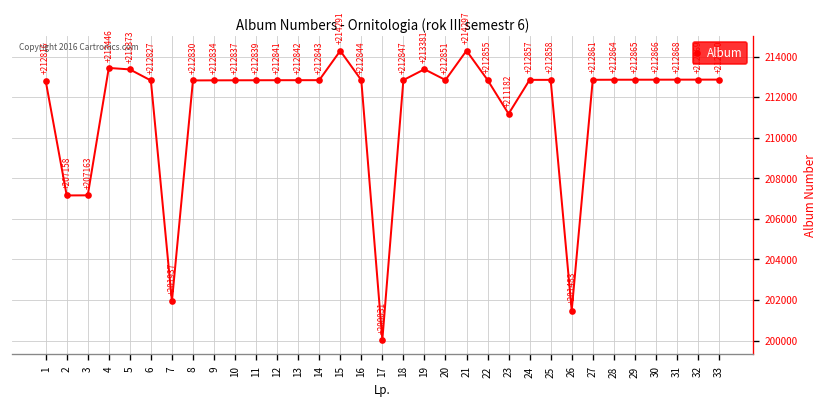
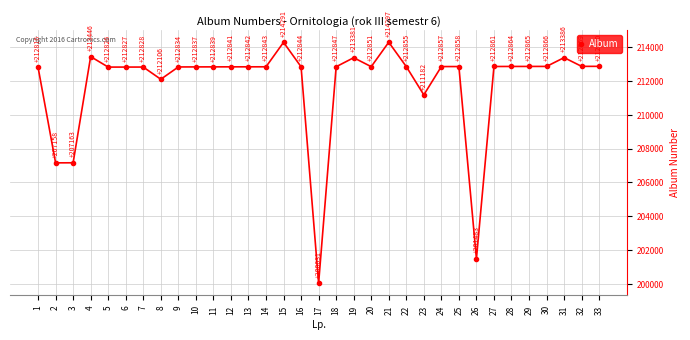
  {
    "2": "+207158",
    "3": "+207163",
-   "5": "+213373",
+   "5": "+212826",
    "6": "+212827",
-   "7": "+201937",
-   "8": "+212830",
+   "7": "+212828",
+   "8": "+212106",
    "9": "+212834",
    "10": "+212837",
    "11": "+212839",
    "12": "+212841",
    "13": "+212842",
    "14": "+212843",
    "15": "+214291",
    "16": "+212844",
    "17": "+200031",
    "18": "+212847",
    "19": "+213381",
    "20": "+212851",
    "21": "+214297",
    "22": "+212855",
    "23": "+211182",
    "24": "+212857",
    "25": "+212858",
    "26": "+201483",
    "27": "+212861",
    "28": "+212864",
    "29": "+212865",
    "30": "+212866",
-   "31": "+212868"
+   "31": "+213386"
  }
